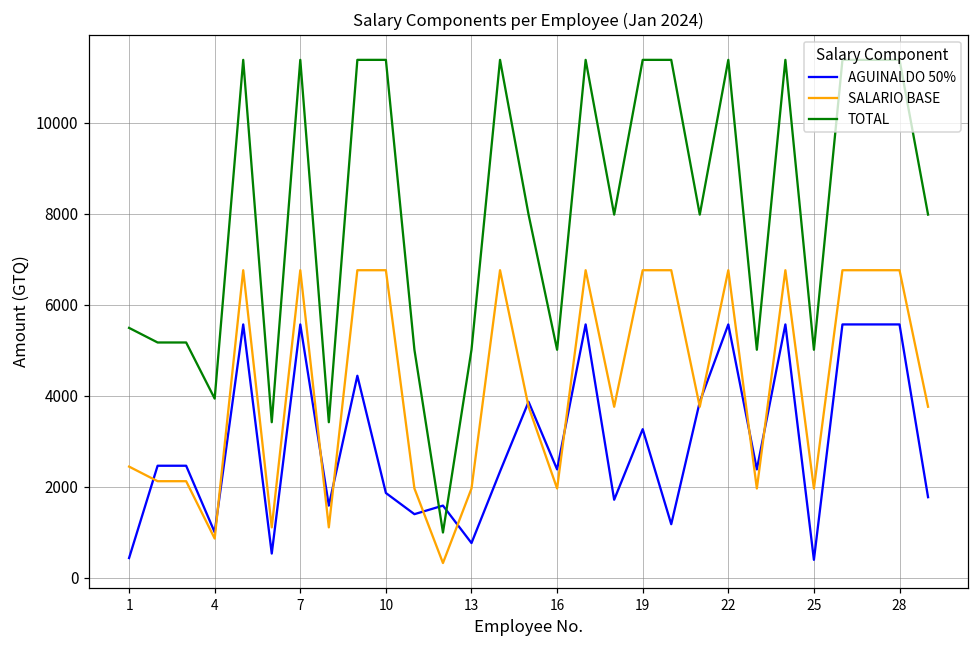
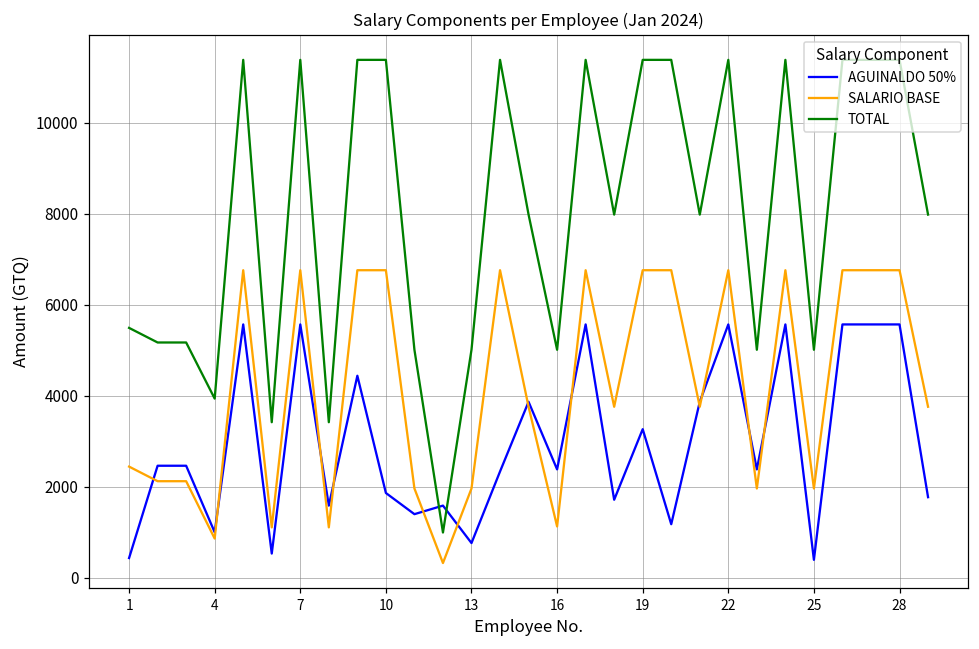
  {
    "AGUINALDO 50%": {
      "1": 400,
      "4": 1000,
      "7": 5600,
      "10": 1900,
      "13": 800,
      "16": 2400,
      "19": 3300,
      "22": 5600,
      "25": 400,
      "28": 5600
    },
    "SALARIO BASE": {
      "1": 2400,
      "4": 900,
      "7": 6800,
      "10": 6800,
      "13": 2000,
-     "16": 2000,
+     "16": 1100,
      "19": 6800,
      "22": 6800,
      "25": 2000,
      "28": 6800
    },
    "TOTAL": {
      "1": 5500,
      "4": 3900,
      "7": 11400,
      "10": 11400,
      "13": 5000,
      "16": 5000,
      "19": 11400,
      "22": 11400,
      "25": 5000
    }
  }
